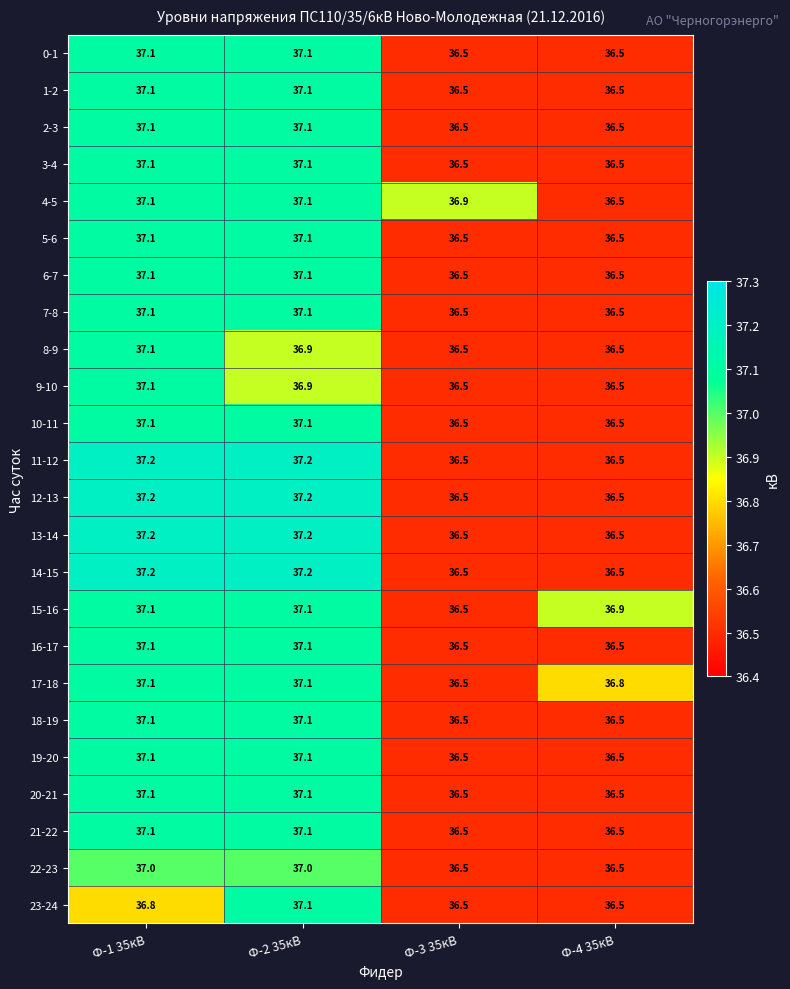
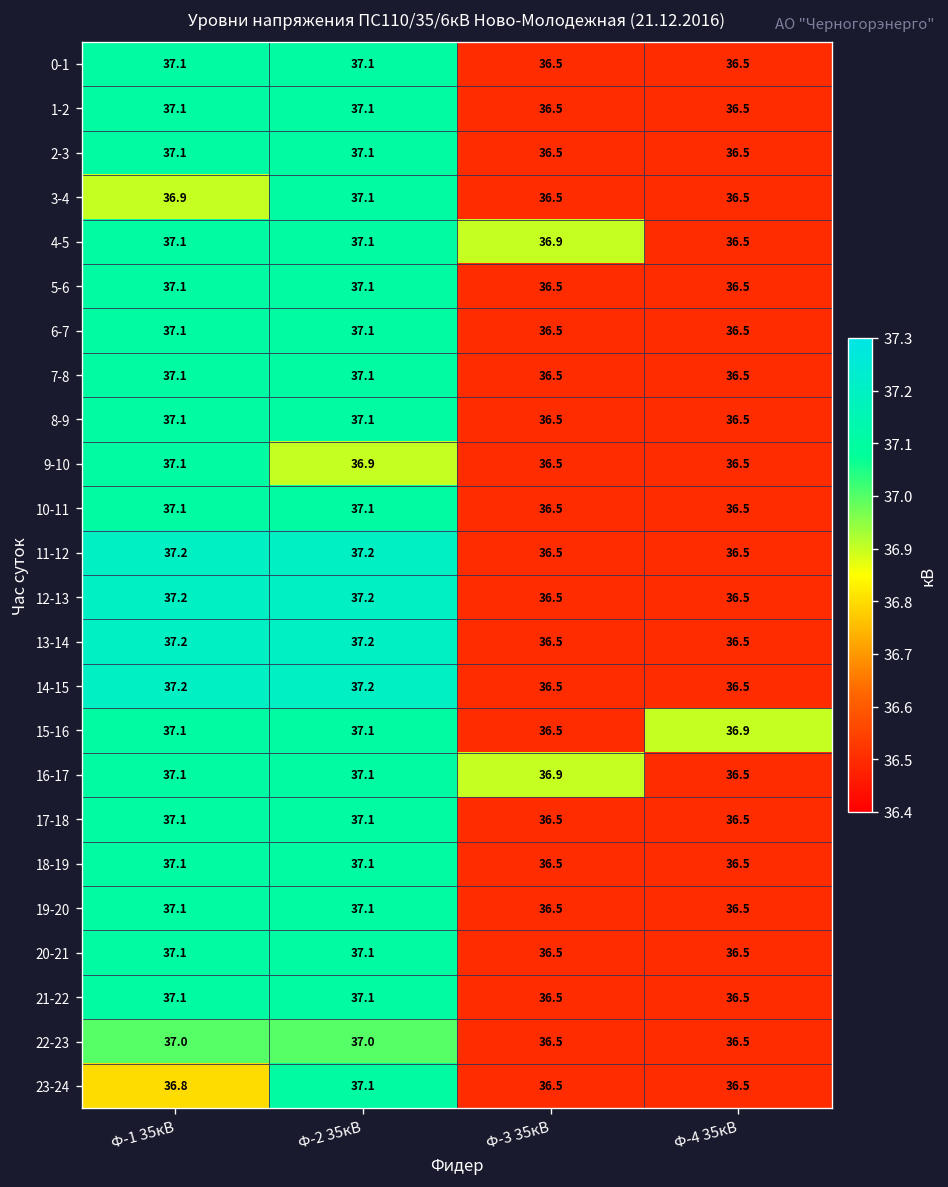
  {
    "0-1": {
      "Ф-1 35кВ": 37.1,
      "Ф-2 35кВ": 37.1,
      "Ф-3 35кВ": 36.5,
      "Ф-4 35кВ": 36.5
    },
    "1-2": {
      "Ф-1 35кВ": 37.1,
      "Ф-2 35кВ": 37.1,
      "Ф-3 35кВ": 36.5,
      "Ф-4 35кВ": 36.5
    },
    "2-3": {
      "Ф-1 35кВ": 37.1,
      "Ф-2 35кВ": 37.1,
      "Ф-3 35кВ": 36.5,
      "Ф-4 35кВ": 36.5
    },
    "3-4": {
-     "Ф-1 35кВ": 37.1,
+     "Ф-1 35кВ": 36.9,
      "Ф-2 35кВ": 37.1,
      "Ф-3 35кВ": 36.5,
      "Ф-4 35кВ": 36.5
    },
    "4-5": {
      "Ф-1 35кВ": 37.1,
      "Ф-2 35кВ": 37.1,
      "Ф-3 35кВ": 36.9,
      "Ф-4 35кВ": 36.5
    },
    "5-6": {
      "Ф-1 35кВ": 37.1,
      "Ф-2 35кВ": 37.1,
      "Ф-3 35кВ": 36.5,
      "Ф-4 35кВ": 36.5
    },
    "6-7": {
      "Ф-1 35кВ": 37.1,
      "Ф-2 35кВ": 37.1,
      "Ф-3 35кВ": 36.5,
      "Ф-4 35кВ": 36.5
    },
    "7-8": {
      "Ф-1 35кВ": 37.1,
      "Ф-2 35кВ": 37.1,
      "Ф-3 35кВ": 36.5,
      "Ф-4 35кВ": 36.5
    },
    "8-9": {
      "Ф-1 35кВ": 37.1,
-     "Ф-2 35кВ": 36.9,
+     "Ф-2 35кВ": 37.1,
      "Ф-3 35кВ": 36.5,
      "Ф-4 35кВ": 36.5
    },
    "9-10": {
      "Ф-1 35кВ": 37.1,
      "Ф-2 35кВ": 36.9,
      "Ф-3 35кВ": 36.5,
      "Ф-4 35кВ": 36.5
    },
    "10-11": {
      "Ф-1 35кВ": 37.1,
      "Ф-2 35кВ": 37.1,
      "Ф-3 35кВ": 36.5,
      "Ф-4 35кВ": 36.5
    },
    "11-12": {
      "Ф-1 35кВ": 37.2,
      "Ф-2 35кВ": 37.2,
      "Ф-3 35кВ": 36.5,
      "Ф-4 35кВ": 36.5
    },
    "12-13": {
      "Ф-1 35кВ": 37.2,
      "Ф-2 35кВ": 37.2,
      "Ф-3 35кВ": 36.5,
      "Ф-4 35кВ": 36.5
    },
    "13-14": {
      "Ф-1 35кВ": 37.2,
      "Ф-2 35кВ": 37.2,
      "Ф-3 35кВ": 36.5,
      "Ф-4 35кВ": 36.5
    },
    "14-15": {
      "Ф-1 35кВ": 37.2,
      "Ф-2 35кВ": 37.2,
      "Ф-3 35кВ": 36.5,
      "Ф-4 35кВ": 36.5
    },
    "15-16": {
      "Ф-1 35кВ": 37.1,
      "Ф-2 35кВ": 37.1,
      "Ф-3 35кВ": 36.5,
      "Ф-4 35кВ": 36.9
    },
    "16-17": {
      "Ф-1 35кВ": 37.1,
      "Ф-2 35кВ": 37.1,
-     "Ф-3 35кВ": 36.5,
+     "Ф-3 35кВ": 36.9,
      "Ф-4 35кВ": 36.5
    },
    "17-18": {
      "Ф-1 35кВ": 37.1,
      "Ф-2 35кВ": 37.1,
      "Ф-3 35кВ": 36.5,
-     "Ф-4 35кВ": 36.8
+     "Ф-4 35кВ": 36.5
    },
    "18-19": {
      "Ф-1 35кВ": 37.1,
      "Ф-2 35кВ": 37.1,
      "Ф-3 35кВ": 36.5,
      "Ф-4 35кВ": 36.5
    },
    "19-20": {
      "Ф-1 35кВ": 37.1,
      "Ф-2 35кВ": 37.1,
      "Ф-3 35кВ": 36.5,
      "Ф-4 35кВ": 36.5
    },
    "20-21": {
      "Ф-1 35кВ": 37.1,
      "Ф-2 35кВ": 37.1,
      "Ф-3 35кВ": 36.5,
      "Ф-4 35кВ": 36.5
    },
    "21-22": {
      "Ф-1 35кВ": 37.1,
      "Ф-2 35кВ": 37.1,
      "Ф-3 35кВ": 36.5,
      "Ф-4 35кВ": 36.5
    },
    "22-23": {
      "Ф-1 35кВ": 37.0,
      "Ф-2 35кВ": 37.0,
      "Ф-3 35кВ": 36.5,
      "Ф-4 35кВ": 36.5
    },
    "23-24": {
      "Ф-1 35кВ": 36.8,
      "Ф-2 35кВ": 37.1,
      "Ф-3 35кВ": 36.5,
      "Ф-4 35кВ": 36.5
    }
  }
